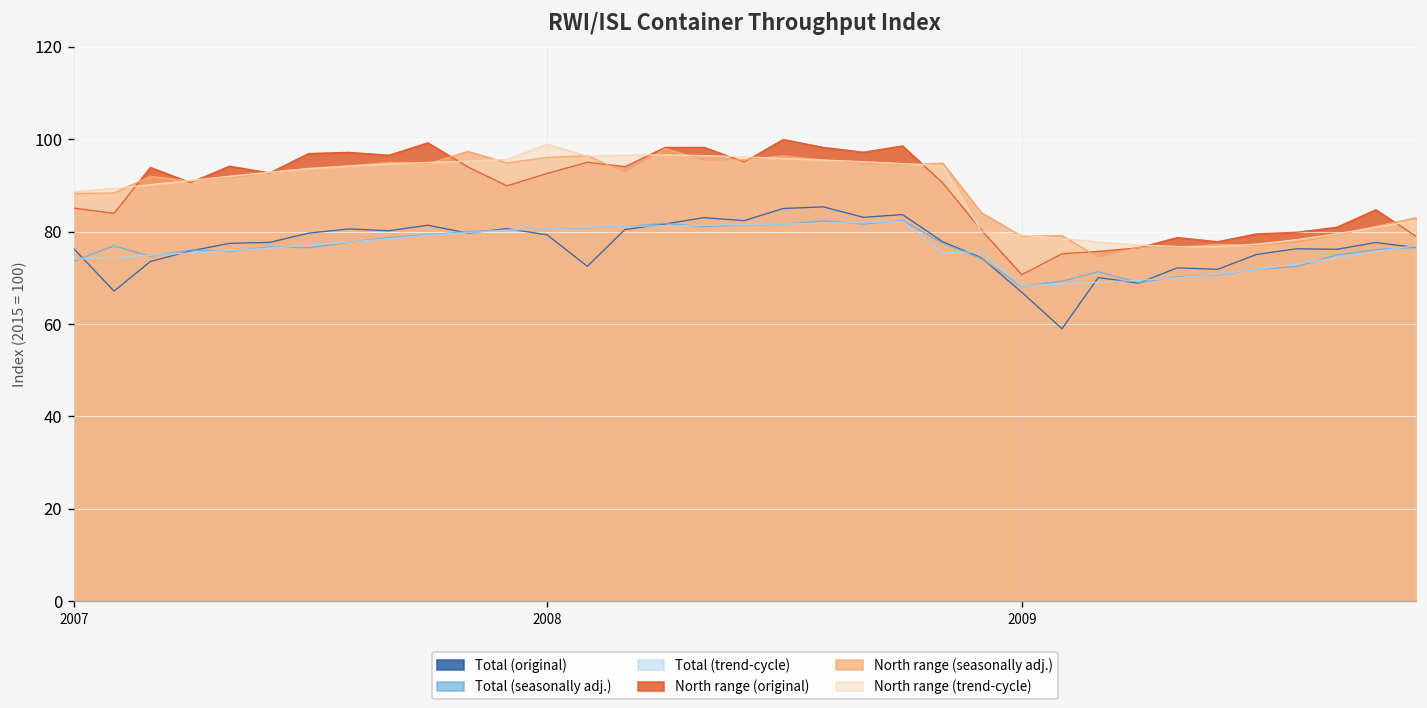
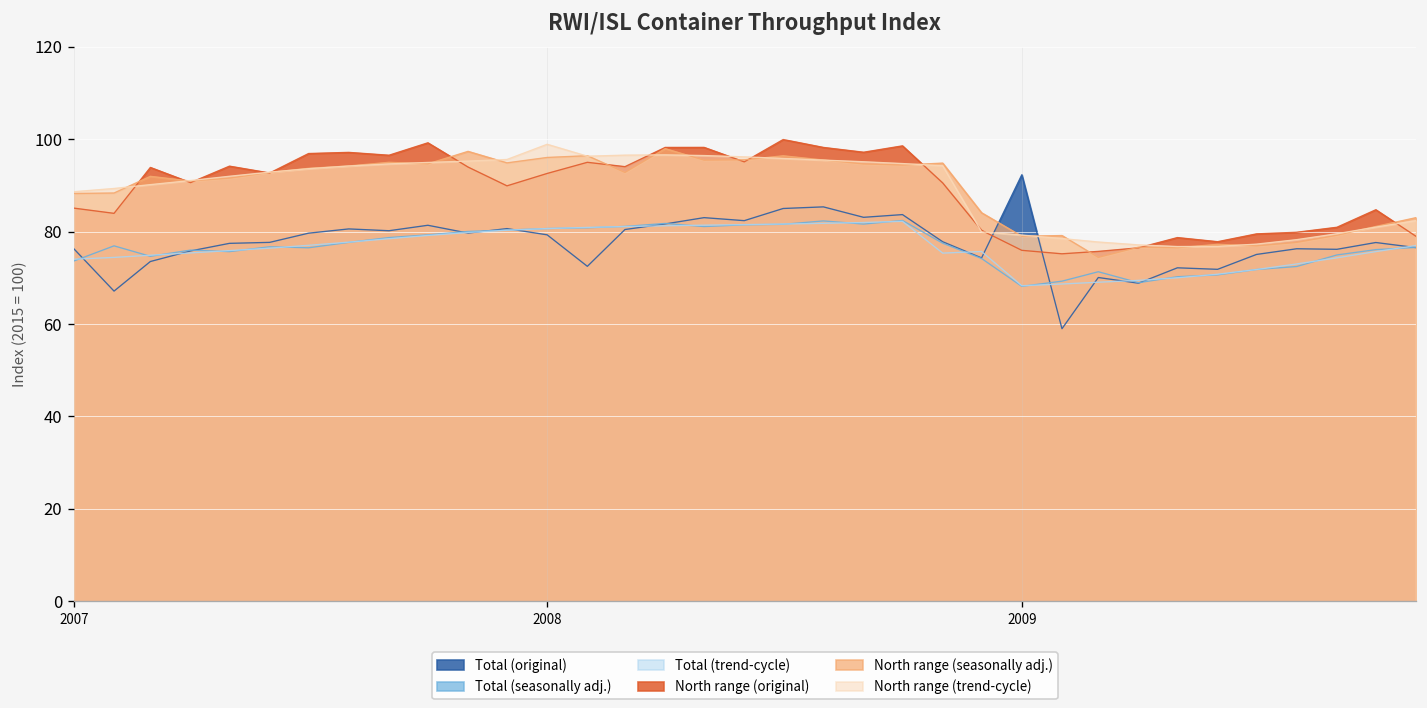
  {
    "Total (original)": {
      "2007": 76,
      "2008": 79,
-     "2009": 67
+     "2009": 92
    },
    "North range (original)": {
      "2007": 85,
      "2008": 93,
-     "2009": 71
+     "2009": 76
    },
    "North range (seasonally adj.)": {
      "2008": 96
    },
    "North range (trend-cycle)": {
      "2008": 99
    }
  }
